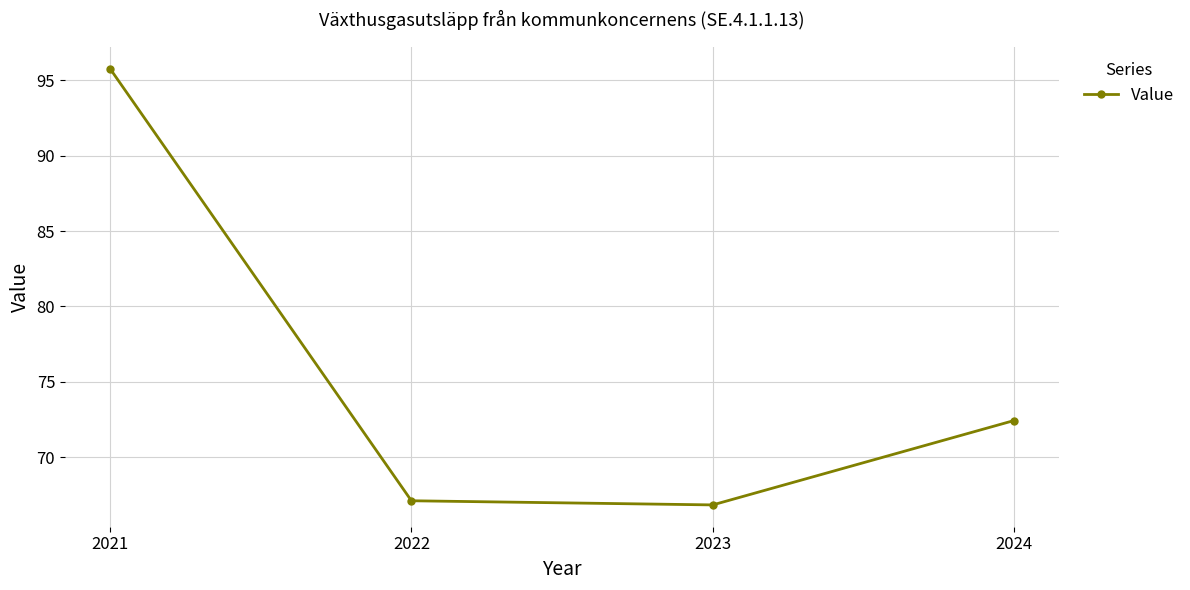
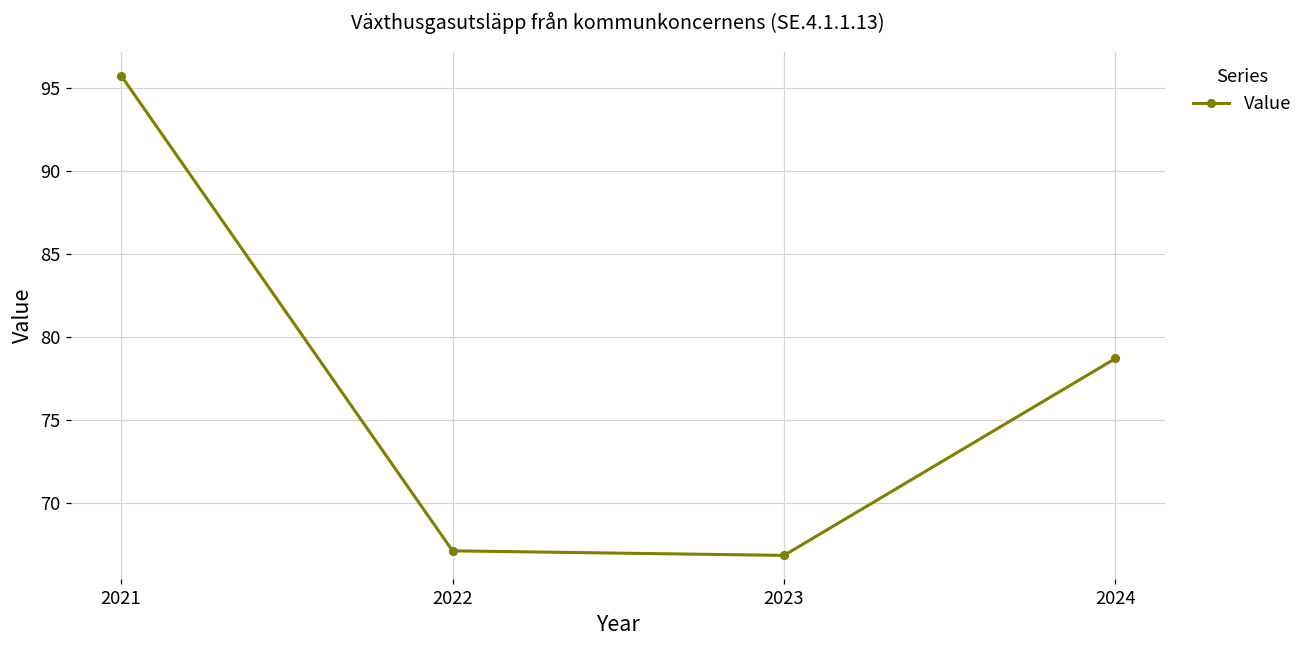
  {
    "2021": 95.8,
    "2022": 67.1,
    "2023": 66.8,
-   "2024": 72.4
+   "2024": 78.7
  }
